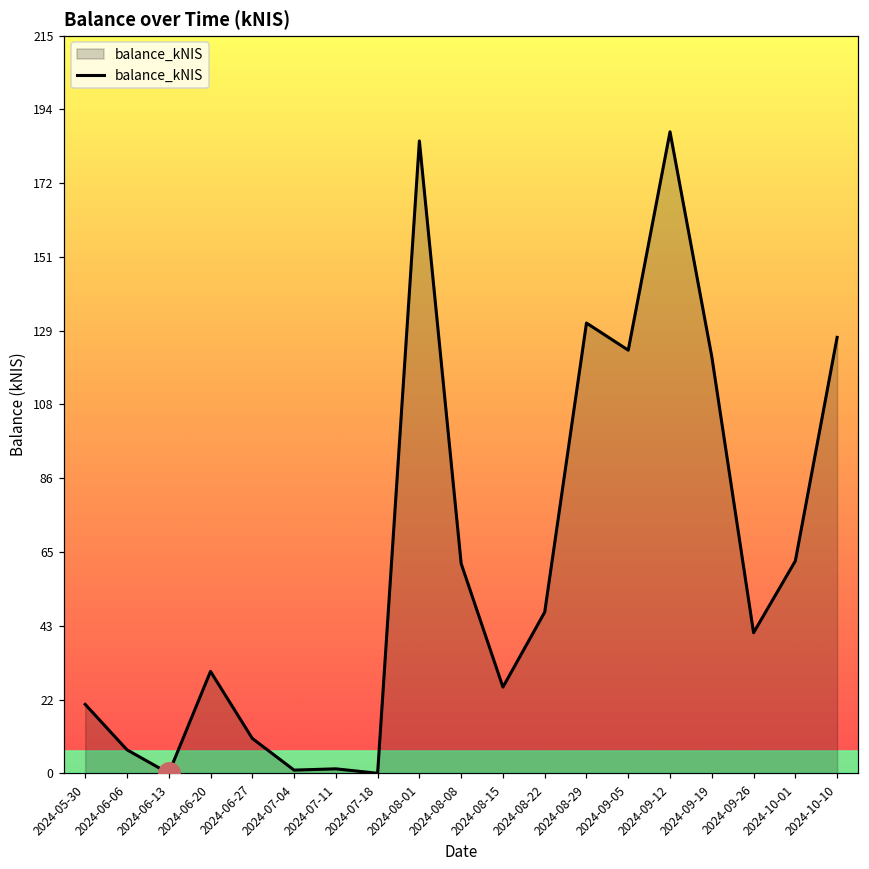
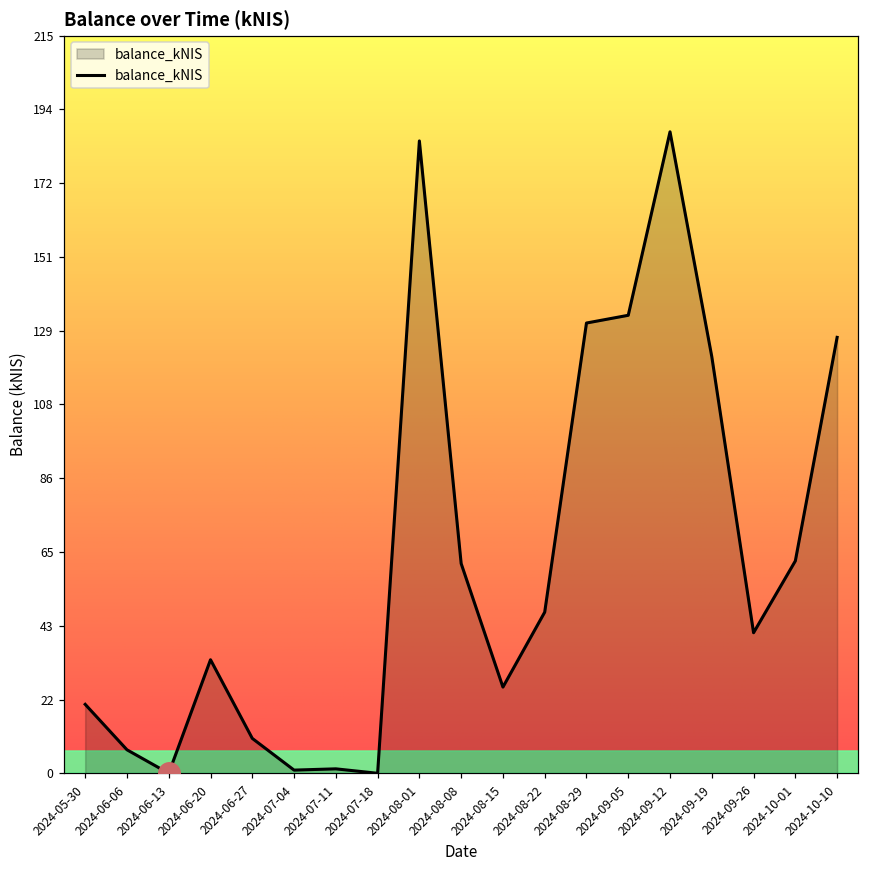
  {
    "balance_kNIS": {
      "2024-05-30": 20,
      "2024-06-06": 7,
-     "2024-06-20": 30,
+     "2024-06-20": 33,
      "2024-06-27": 10,
      "2024-08-01": 185,
      "2024-08-08": 61,
      "2024-08-15": 25,
      "2024-08-22": 47,
      "2024-08-29": 132,
-     "2024-09-05": 124,
+     "2024-09-05": 134,
      "2024-09-12": 187,
      "2024-09-19": 122,
      "2024-09-26": 41,
      "2024-10-01": 62,
      "2024-10-10": 127
    }
  }
